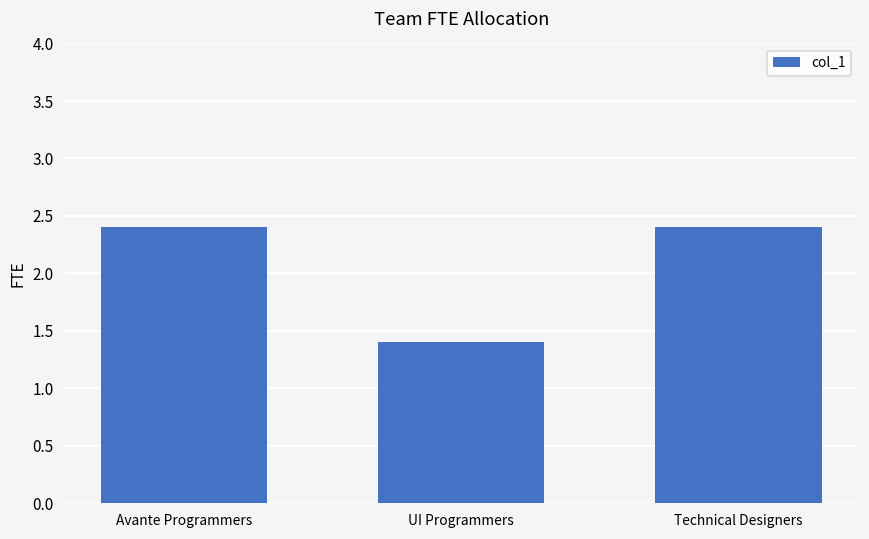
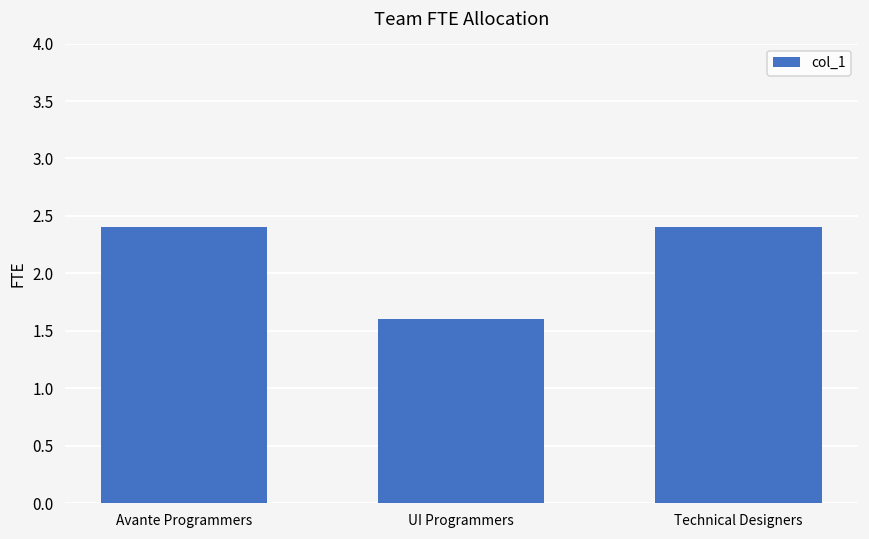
  {
    "Avante Programmers": 2.4,
-   "UI Programmers": 1.4,
+   "UI Programmers": 1.6,
    "Technical Designers": 2.4
  }
